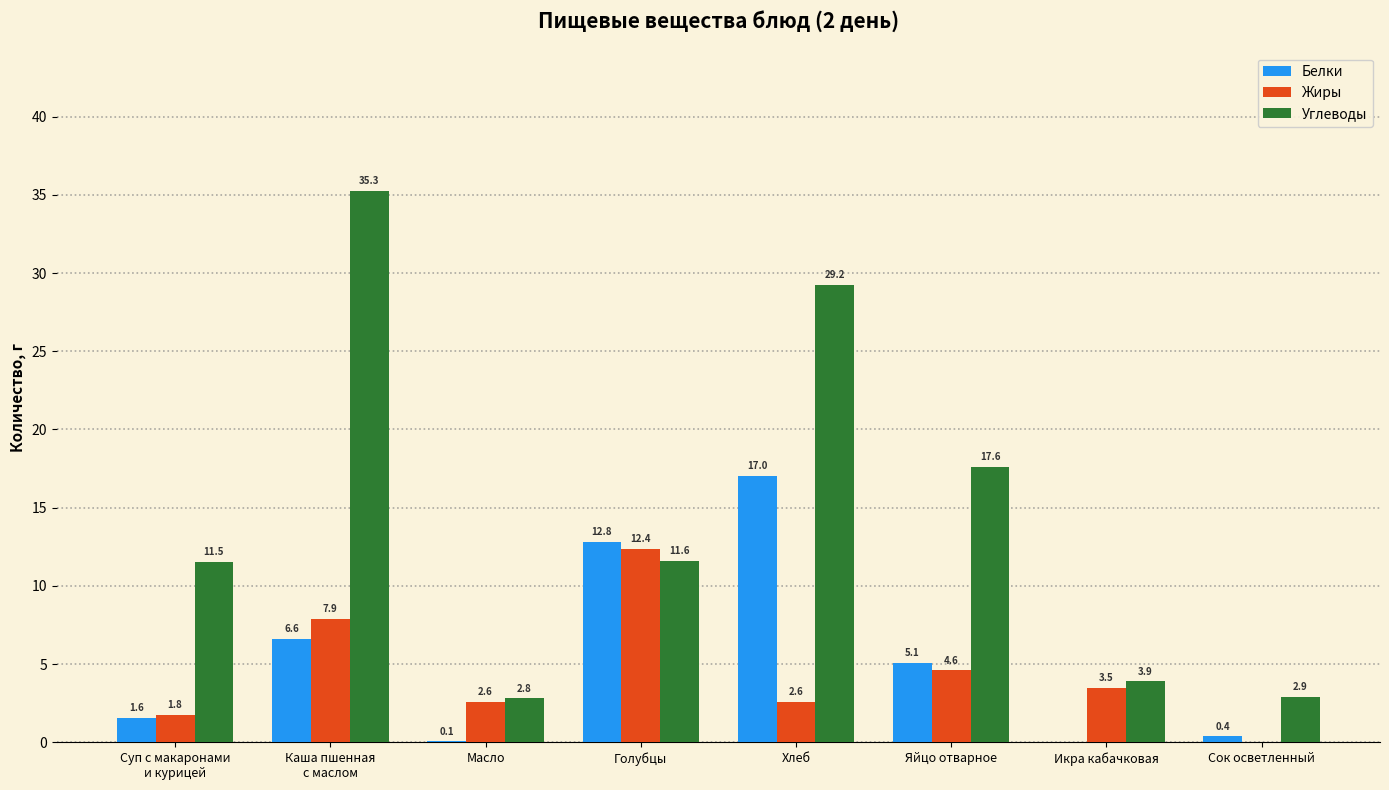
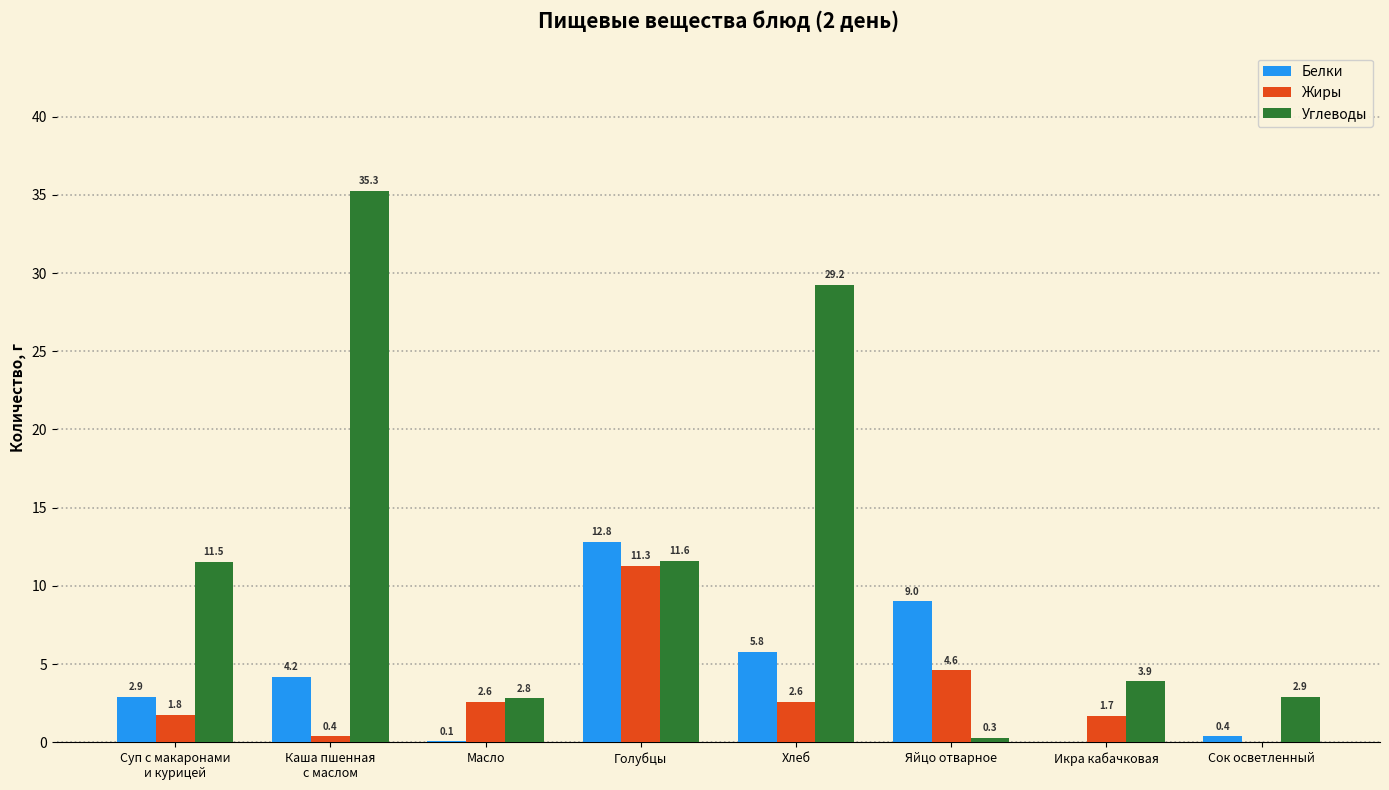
  {
    "Белки": {
-     "Суп с макаронами и курицей": 1.6,
-     "Каша пшенная с маслом": 6.6,
+     "Суп с макаронами и курицей": 2.9,
+     "Каша пшенная с маслом": 4.2,
      "Масло": 0.1,
      "Голубцы": 12.8,
-     "Хлеб": 17.0,
-     "Яйцо отварное": 5.1,
+     "Хлеб": 5.8,
+     "Яйцо отварное": 9.0,
      "Сок осветленный": 0.4
    },
    "Жиры": {
      "Суп с макаронами и курицей": 1.8,
-     "Каша пшенная с маслом": 7.9,
+     "Каша пшенная с маслом": 0.4,
      "Масло": 2.6,
-     "Голубцы": 12.4,
+     "Голубцы": 11.3,
      "Хлеб": 2.6,
      "Яйцо отварное": 4.6,
-     "Икра кабачковая": 3.5
+     "Икра кабачковая": 1.7
    },
    "Углеводы": {
      "Суп с макаронами и курицей": 11.5,
      "Каша пшенная с маслом": 35.3,
      "Масло": 2.8,
      "Голубцы": 11.6,
      "Хлеб": 29.2,
-     "Яйцо отварное": 17.6,
+     "Яйцо отварное": 0.3,
      "Икра кабачковая": 3.9,
      "Сок осветленный": 2.9
    }
  }
